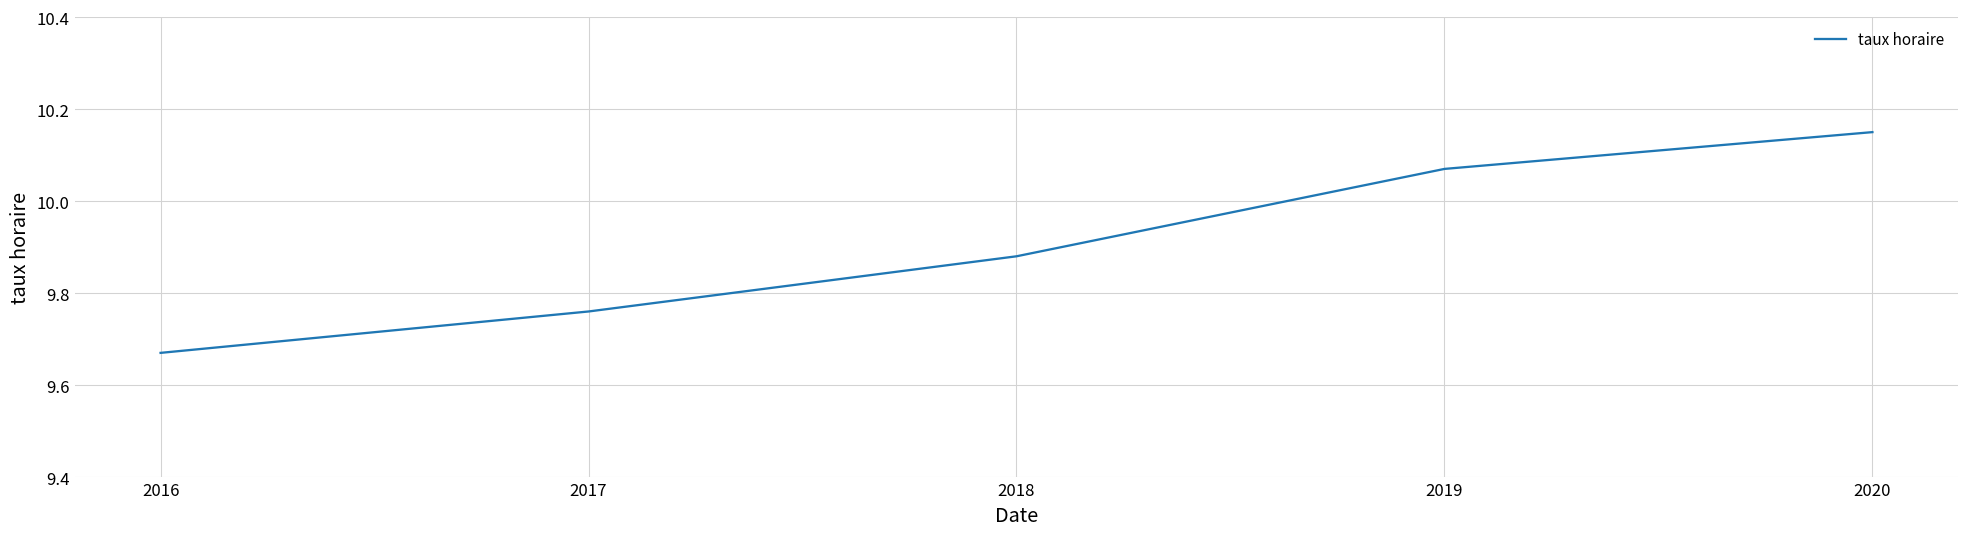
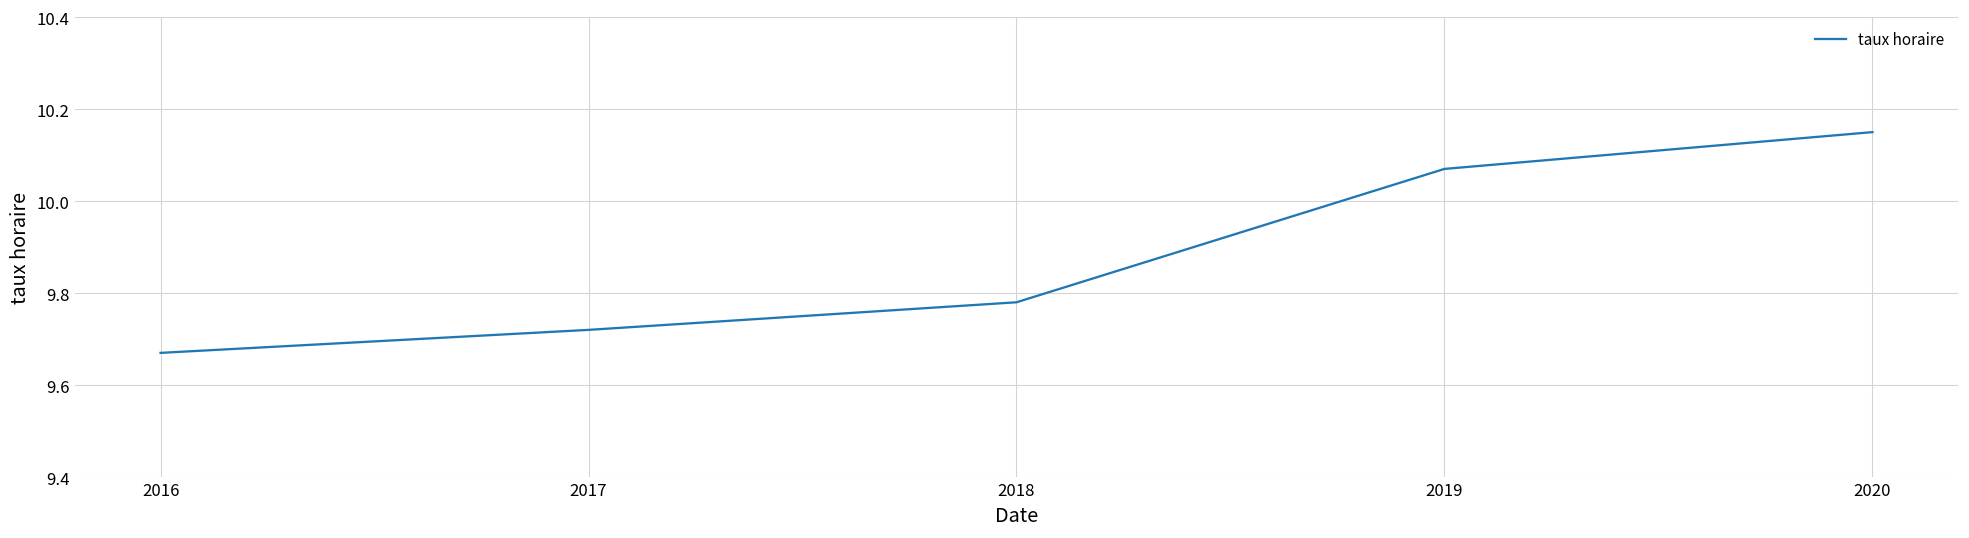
  {
    "2016": 9.67,
-   "2017": 9.76,
-   "2018": 9.88,
+   "2017": 9.72,
+   "2018": 9.78,
    "2019": 10.07,
    "2020": 10.15
  }
